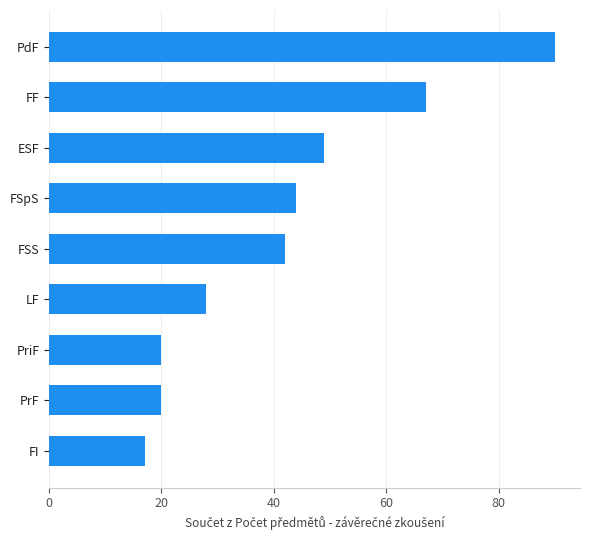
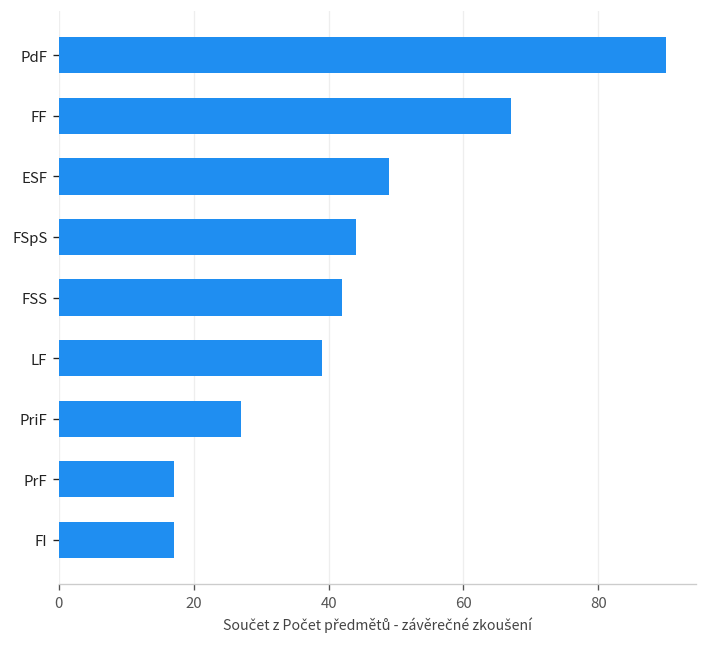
  {
    "PdF": 90,
    "FF": 67,
    "ESF": 49,
    "FSpS": 44,
    "FSS": 42,
-   "LF": 28,
-   "PriF": 20,
-   "PrF": 20,
+   "LF": 39,
+   "PriF": 27,
+   "PrF": 17,
    "FI": 17
  }
